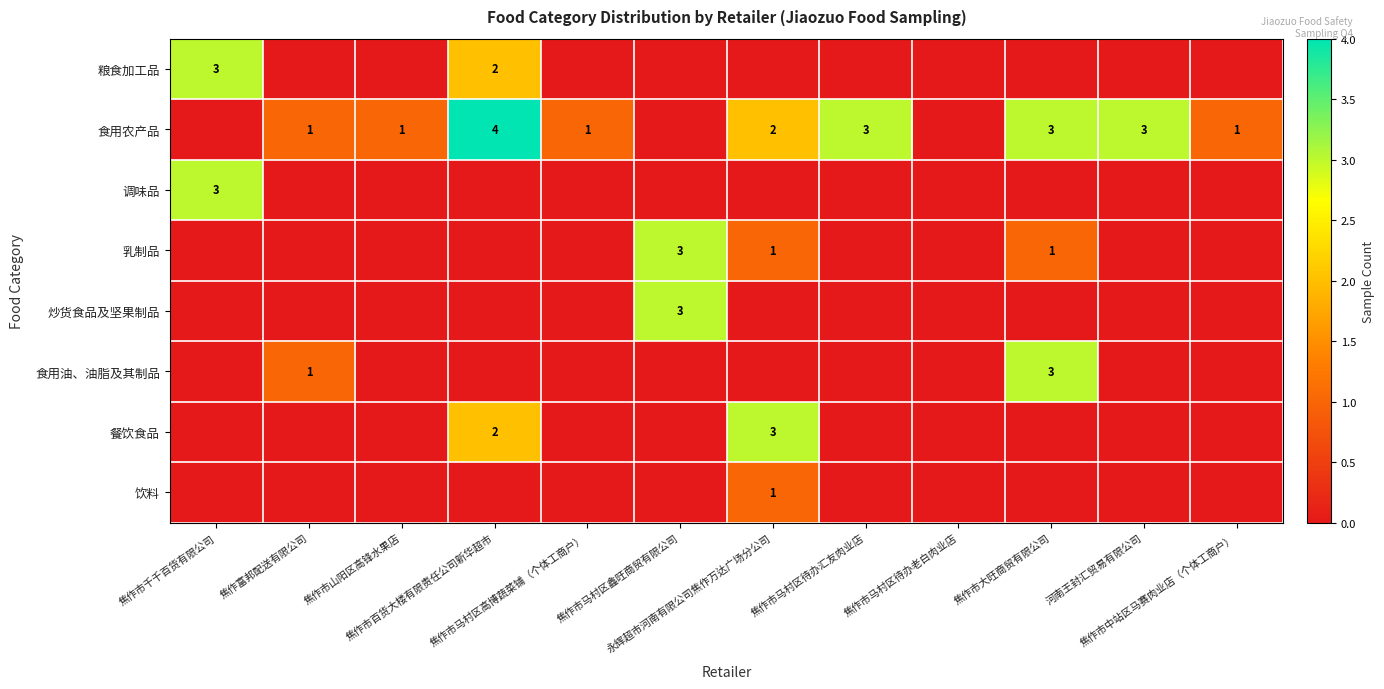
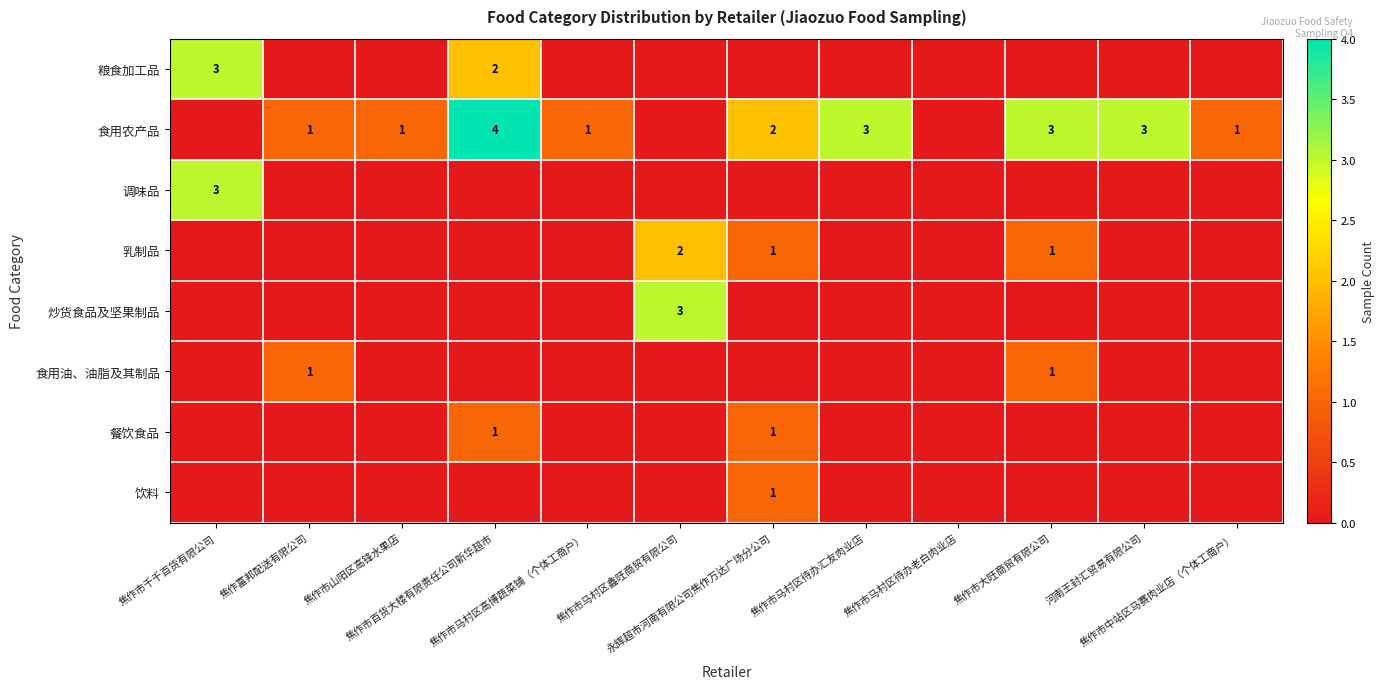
  {
    "粮食加工品": {
      "焦作市千千百货有限公司": 3,
      "焦作市百货大楼有限责任公司新华超市": 2
    },
    "食用农产品": {
      "焦作富邦配送有限公司": 1,
      "焦作市山阳区高锋水果店": 1,
      "焦作市百货大楼有限责任公司新华超市": 4,
      "焦作市马村区高博蔬菜铺（个体工商户）": 1,
      "永辉超市河南有限公司焦作万达广场分公司": 2,
      "焦作市马村区待办汇友肉业店": 3,
      "焦作市大旺商贸有限公司": 3,
      "河南王封汇贸易有限公司": 3,
      "焦作市中站区马赛肉业店（个体工商户）": 1
    },
    "调味品": {
      "焦作市千千百货有限公司": 3
    },
    "乳制品": {
-     "焦作市马村区鑫旺商贸有限公司": 3,
+     "焦作市马村区鑫旺商贸有限公司": 2,
      "永辉超市河南有限公司焦作万达广场分公司": 1,
      "焦作市大旺商贸有限公司": 1
    },
    "炒货食品及坚果制品": {
      "焦作市马村区鑫旺商贸有限公司": 3
    },
    "食用油、油脂及其制品": {
      "焦作富邦配送有限公司": 1,
-     "焦作市大旺商贸有限公司": 3
+     "焦作市大旺商贸有限公司": 1
    },
    "餐饮食品": {
-     "焦作市百货大楼有限责任公司新华超市": 2,
-     "永辉超市河南有限公司焦作万达广场分公司": 3
+     "焦作市百货大楼有限责任公司新华超市": 1,
+     "永辉超市河南有限公司焦作万达广场分公司": 1
    },
    "饮料": {
      "永辉超市河南有限公司焦作万达广场分公司": 1
    }
  }
